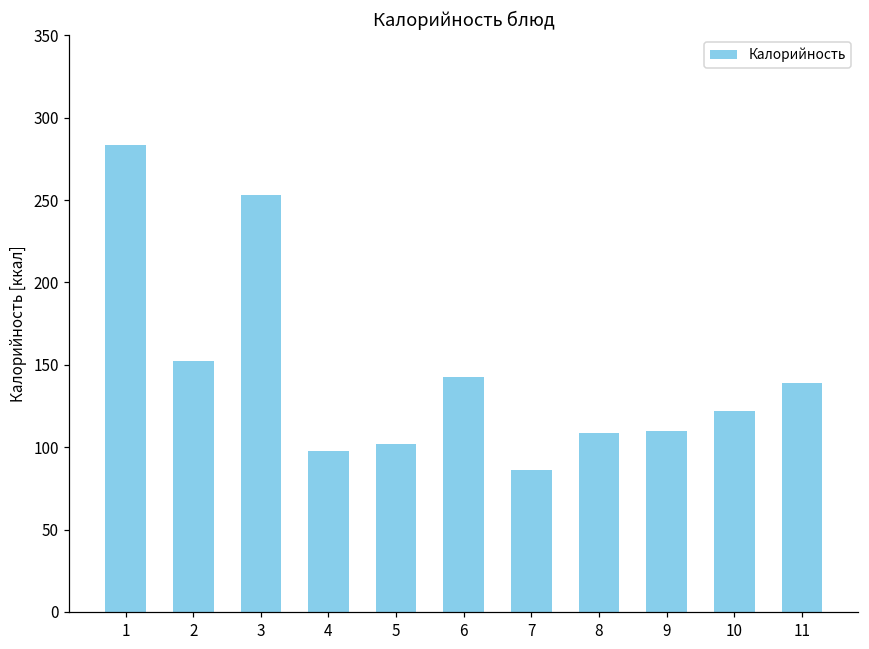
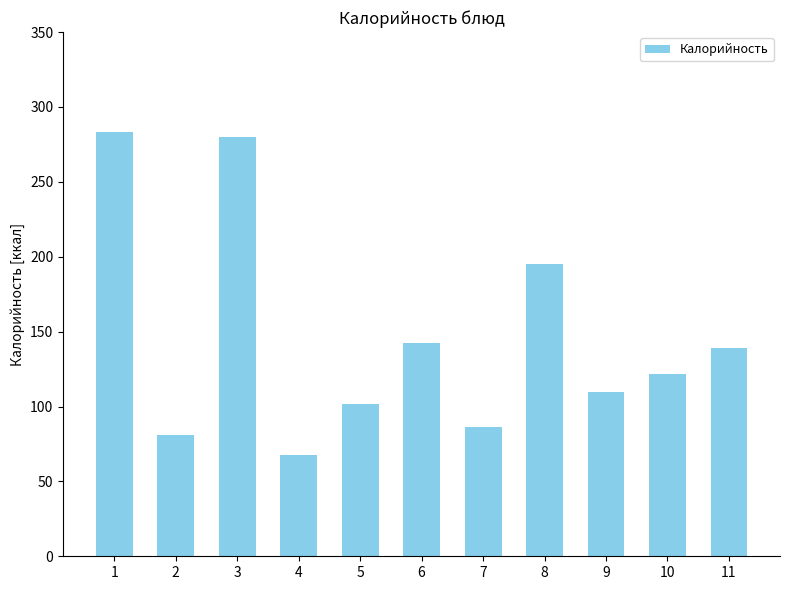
  {
    "1": 284,
-   "2": 152,
-   "3": 253,
-   "4": 98,
+   "2": 81,
+   "3": 280,
+   "4": 68,
    "5": 102,
    "6": 143,
    "7": 86,
-   "8": 109,
+   "8": 195,
    "9": 110,
    "10": 122,
    "11": 139
  }
